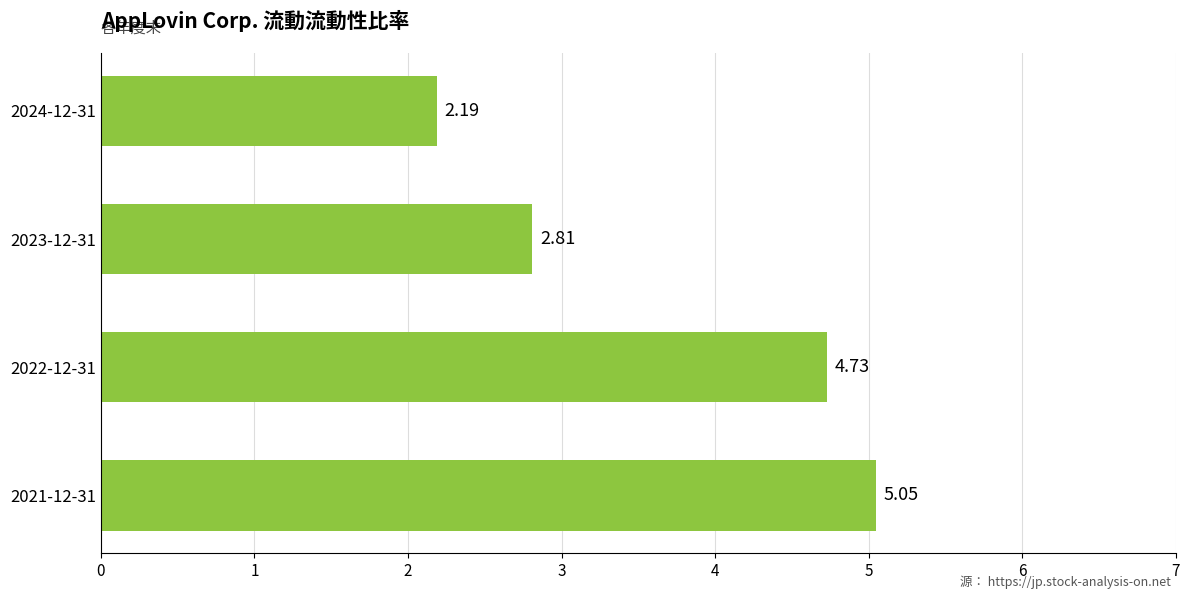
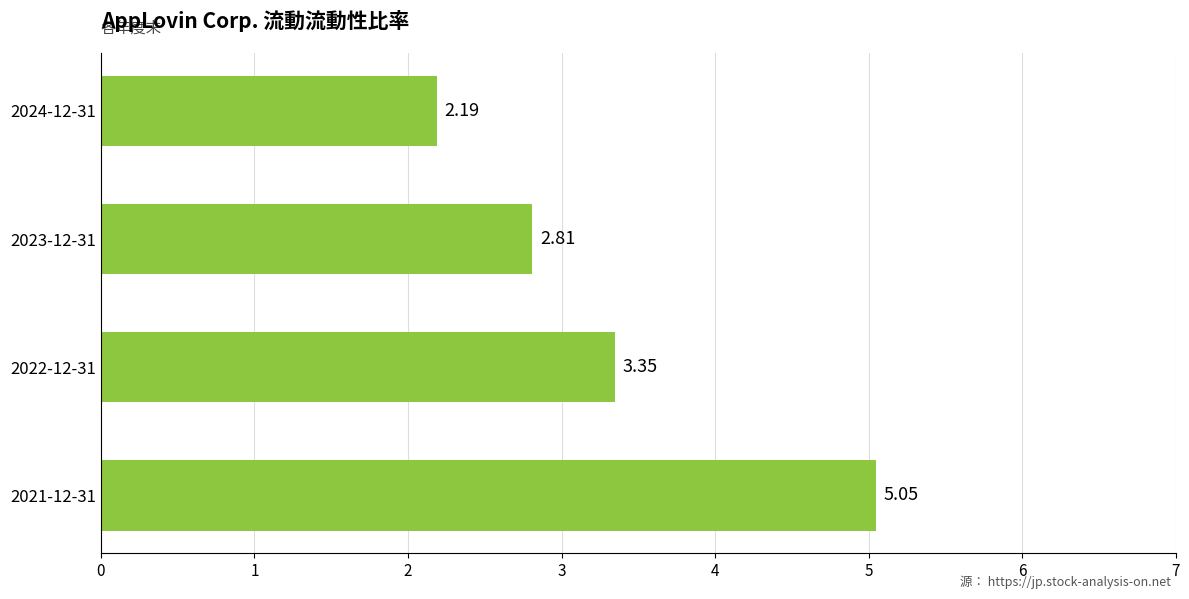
  {
    "2024-12-31": 2.19,
    "2023-12-31": 2.81,
-   "2022-12-31": 4.73,
+   "2022-12-31": 3.35,
    "2021-12-31": 5.05
  }
